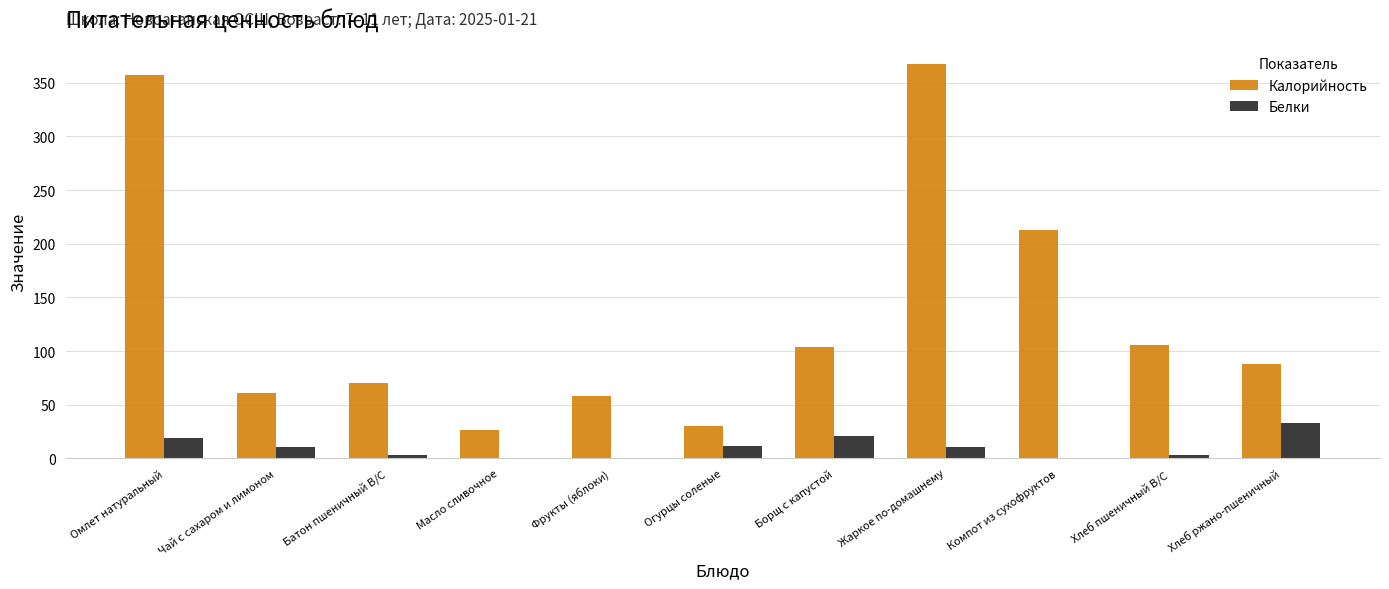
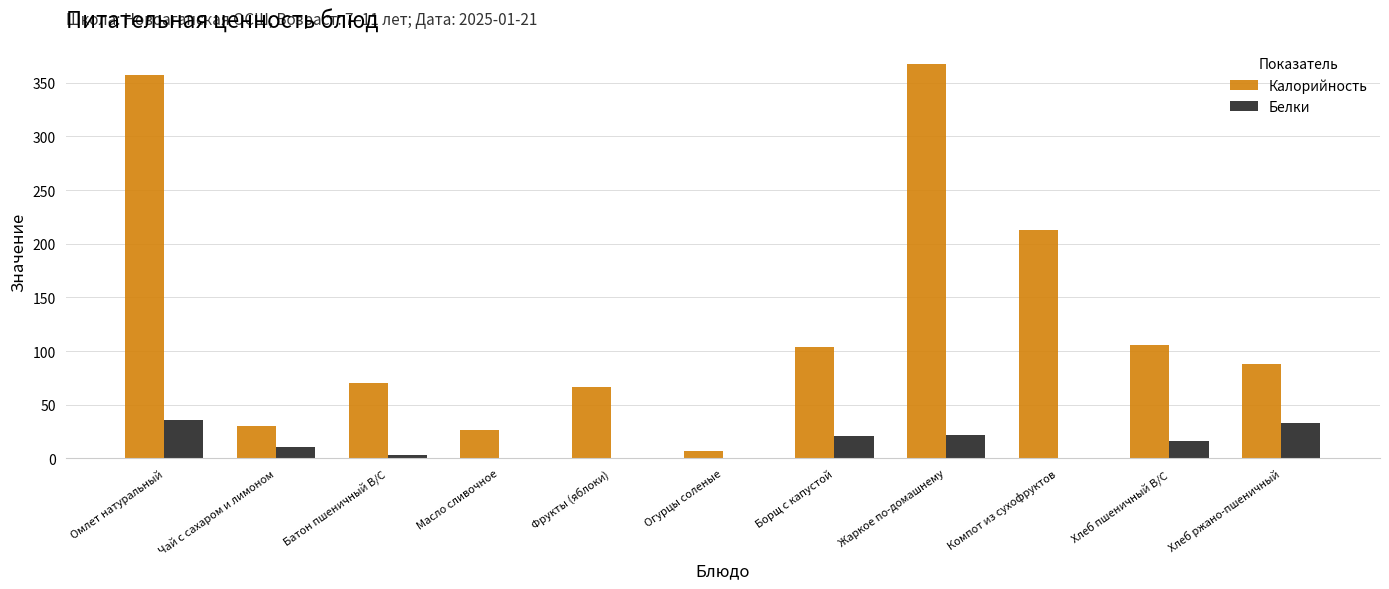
  {
    "Калорийность": {
      "Омлет натуральный": 357,
-     "Чай с сахаром и лимоном": 61,
+     "Чай с сахаром и лимоном": 31,
      "Батон пшеничный В/С": 71,
      "Масло сливочное": 27,
-     "Фрукты (яблоки)": 58,
-     "Огурцы соленые": 30,
+     "Фрукты (яблоки)": 67,
+     "Огурцы соленые": 7,
      "Борщ с капустой": 103,
      "Жаркое по-домашнему": 367,
      "Компот из сухофруктов": 213,
      "Хлеб пшеничный В/С": 105,
      "Хлеб ржано-пшеничный": 88
    },
    "Белки": {
-     "Омлет натуральный": 19,
+     "Омлет натуральный": 35,
      "Чай с сахаром и лимоном": 11,
      "Батон пшеничный В/С": 3,
-     "Огурцы соленые": 12,
+     "Огурцы соленые": 1,
      "Борщ с капустой": 21,
-     "Жаркое по-домашнему": 11,
-     "Хлеб пшеничный В/С": 3,
+     "Жаркое по-домашнему": 21,
+     "Хлеб пшеничный В/С": 17,
      "Хлеб ржано-пшеничный": 33
    }
  }
